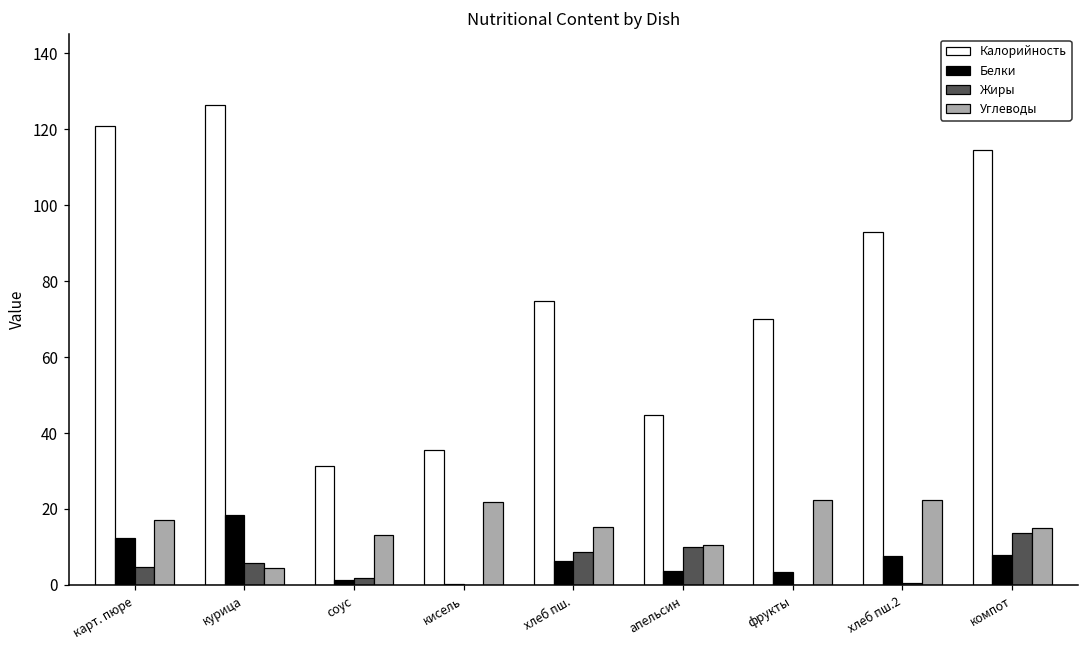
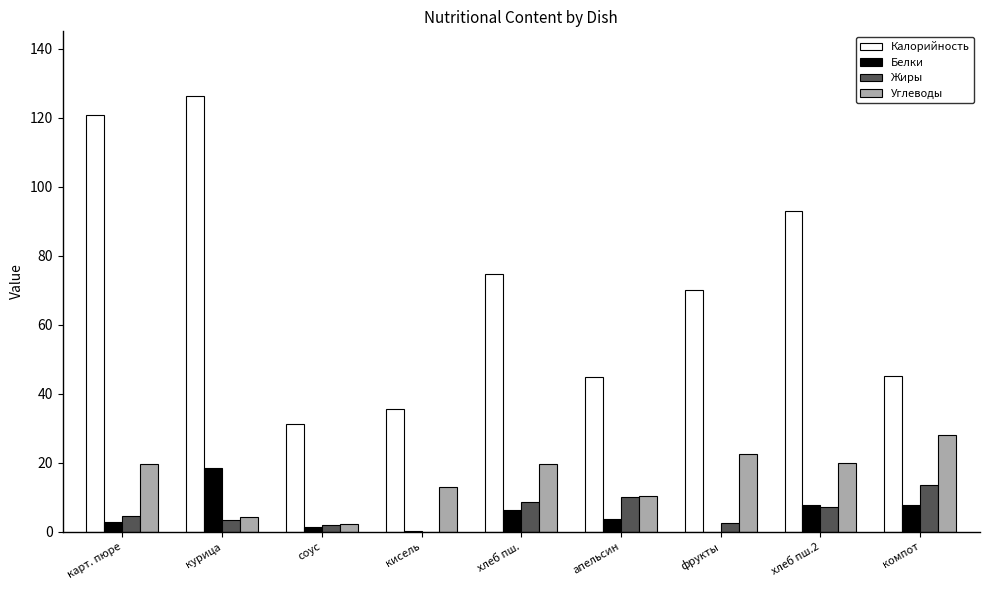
  {
    "Калорийность": {
      "карт. пюре": 121,
      "курица": 126,
      "соус": 31,
      "кисель": 36,
      "хлеб пш.": 75,
      "апельсин": 45,
      "фрукты": 70,
      "хлеб пш.2": 93,
-     "компот": 115
+     "компот": 45
    },
    "Белки": {
-     "карт. пюре": 12,
+     "карт. пюре": 3,
      "курица": 18,
      "соус": 1,
      "хлеб пш.": 6,
      "апельсин": 4,
-     "фрукты": 4,
+     "фрукты": 0,
      "хлеб пш.2": 8,
      "компот": 8
    },
    "Жиры": {
      "карт. пюре": 5,
-     "курица": 6,
+     "курица": 3,
      "соус": 2,
      "кисель": 0,
      "хлеб пш.": 9,
      "апельсин": 10,
-     "фрукты": 0,
-     "хлеб пш.2": 0,
+     "фрукты": 3,
+     "хлеб пш.2": 7,
      "компот": 14
    },
    "Углеводы": {
-     "карт. пюре": 17,
+     "карт. пюре": 20,
      "курица": 4,
-     "соус": 13,
-     "кисель": 22,
-     "хлеб пш.": 15,
+     "соус": 2,
+     "кисель": 13,
+     "хлеб пш.": 20,
      "апельсин": 11,
      "фрукты": 23,
-     "хлеб пш.2": 22,
-     "компот": 15
+     "хлеб пш.2": 20,
+     "компот": 28
    }
  }
